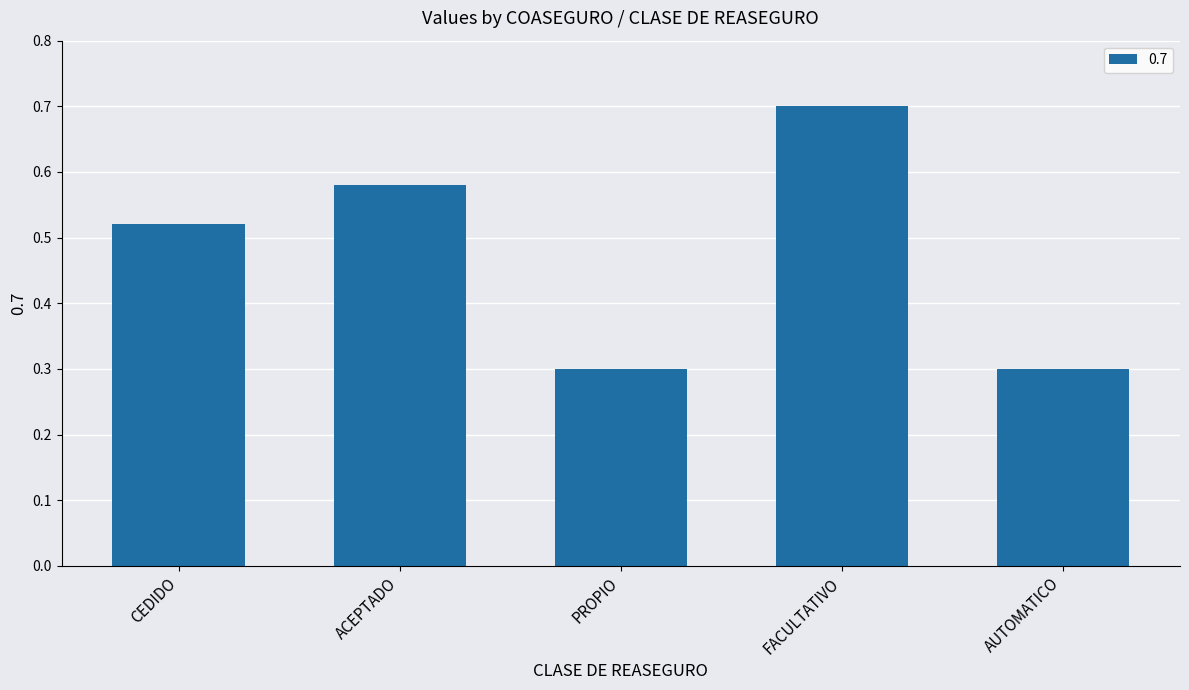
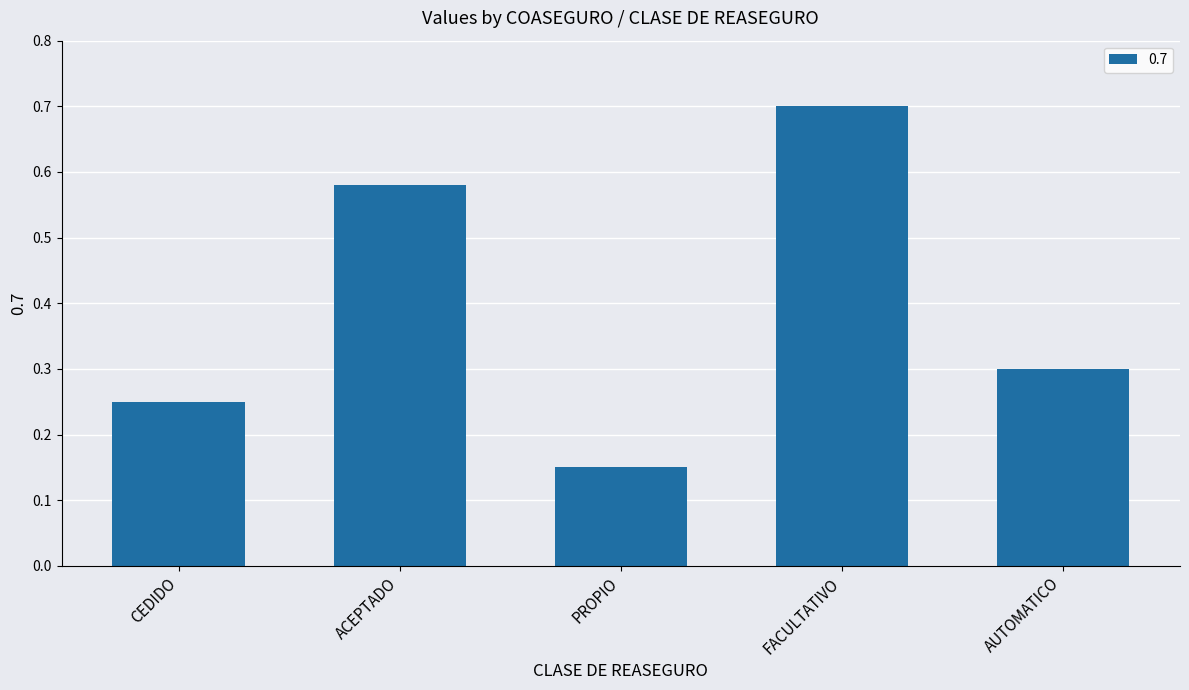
  {
-   "CEDIDO": 0.52,
+   "CEDIDO": 0.25,
    "ACEPTADO": 0.58,
-   "PROPIO": 0.30,
+   "PROPIO": 0.15,
    "FACULTATIVO": 0.70,
    "AUTOMATICO": 0.30
  }
